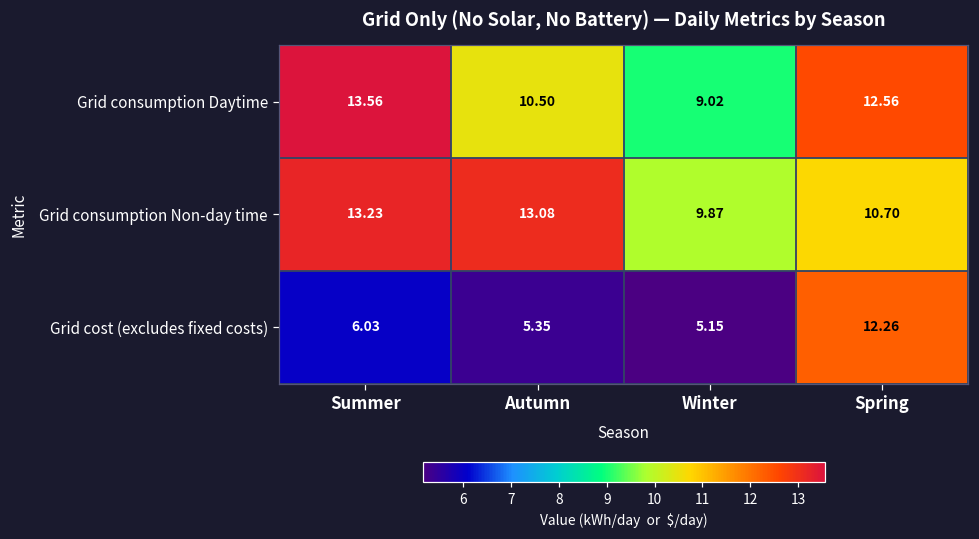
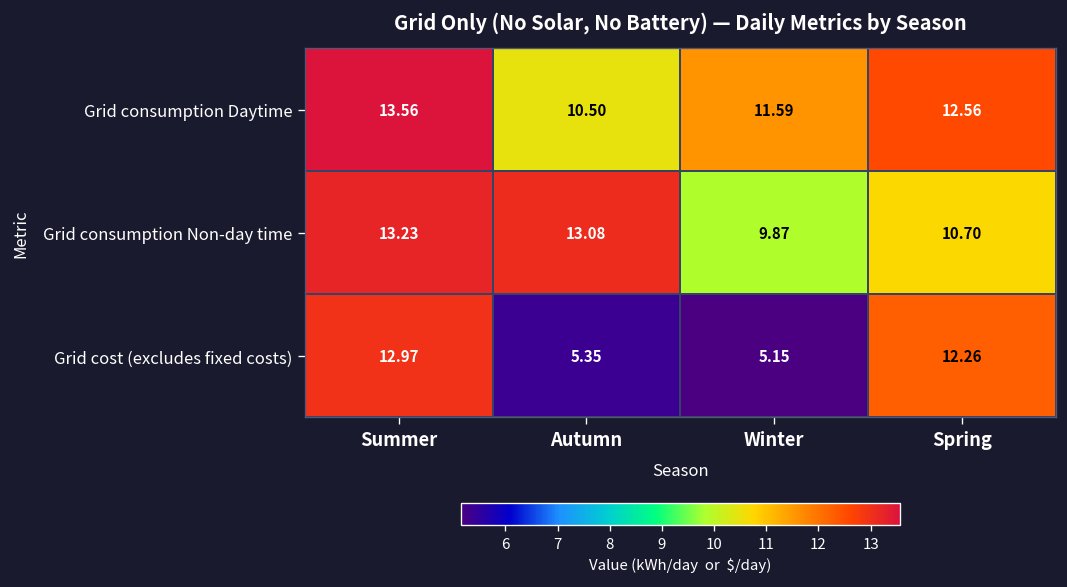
  {
    "Grid consumption Daytime": {
      "Summer": 13.56,
      "Autumn": 10.50,
-     "Winter": 9.02,
+     "Winter": 11.59,
      "Spring": 12.56
    },
    "Grid consumption Non-day time": {
      "Summer": 13.23,
      "Autumn": 13.08,
      "Winter": 9.87,
      "Spring": 10.70
    },
    "Grid cost (excludes fixed costs)": {
-     "Summer": 6.03,
+     "Summer": 12.97,
      "Autumn": 5.35,
      "Winter": 5.15,
      "Spring": 12.26
    }
  }
